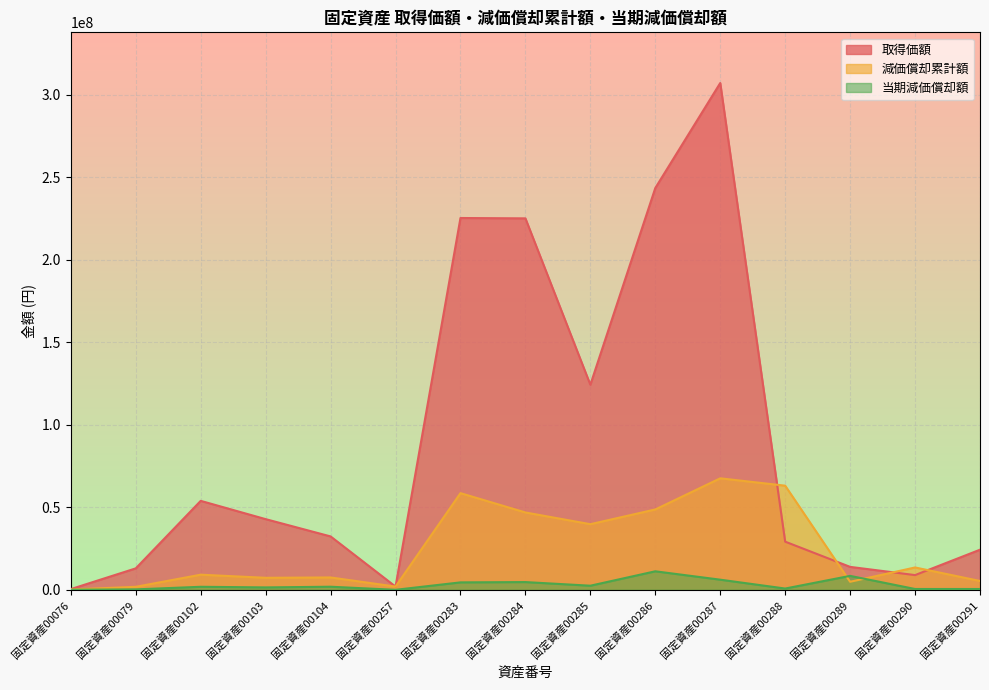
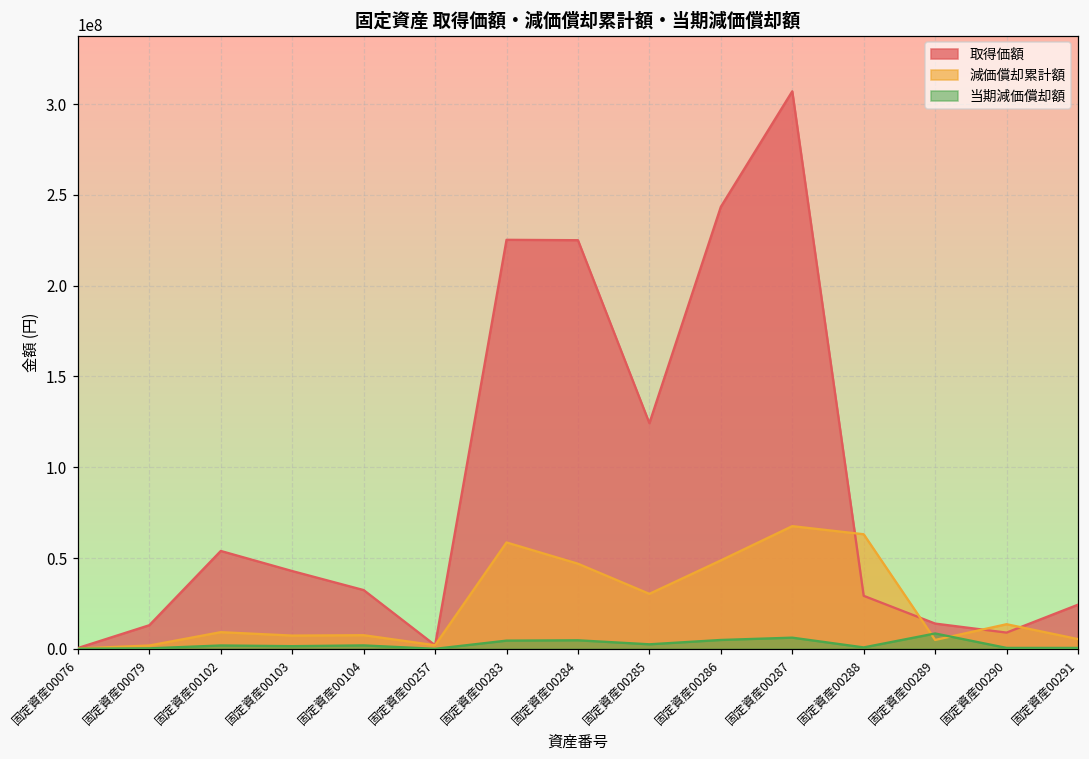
  {
    "取得価額": {
      "固定資産00079": 13000000,
      "固定資産00102": 54000000,
      "固定資産00103": 43000000,
      "固定資産00104": 32000000,
      "固定資産00283": 225000000,
      "固定資産00284": 225000000,
      "固定資産00285": 124000000,
      "固定資産00286": 243000000,
      "固定資産00287": 307000000,
      "固定資産00288": 29000000,
      "固定資産00289": 14000000,
      "固定資産00290": 9000000,
      "固定資産00291": 24000000
    },
    "減価償却累計額": {
      "固定資産00079": 2000000,
      "固定資産00102": 9000000,
      "固定資産00103": 7000000,
      "固定資産00104": 7000000,
      "固定資産00283": 59000000,
      "固定資産00284": 47000000,
-     "固定資産00285": 40000000,
+     "固定資産00285": 30000000,
      "固定資産00286": 49000000,
      "固定資産00287": 68000000,
      "固定資産00288": 63000000,
      "固定資産00289": 5000000,
      "固定資産00290": 14000000,
      "固定資産00291": 5000000
    },
    "当期減価償却額": {
      "固定資産00079": 0,
      "固定資産00102": 2000000,
      "固定資産00103": 1000000,
      "固定資産00104": 2000000,
      "固定資産00257": 0,
      "固定資産00283": 5000000,
      "固定資産00284": 5000000,
      "固定資産00285": 2000000,
-     "固定資産00286": 11000000,
+     "固定資産00286": 5000000,
      "固定資産00287": 6000000,
      "固定資産00288": 1000000,
      "固定資産00289": 8000000,
      "固定資産00290": 0,
      "固定資産00291": 0
    }
  }
